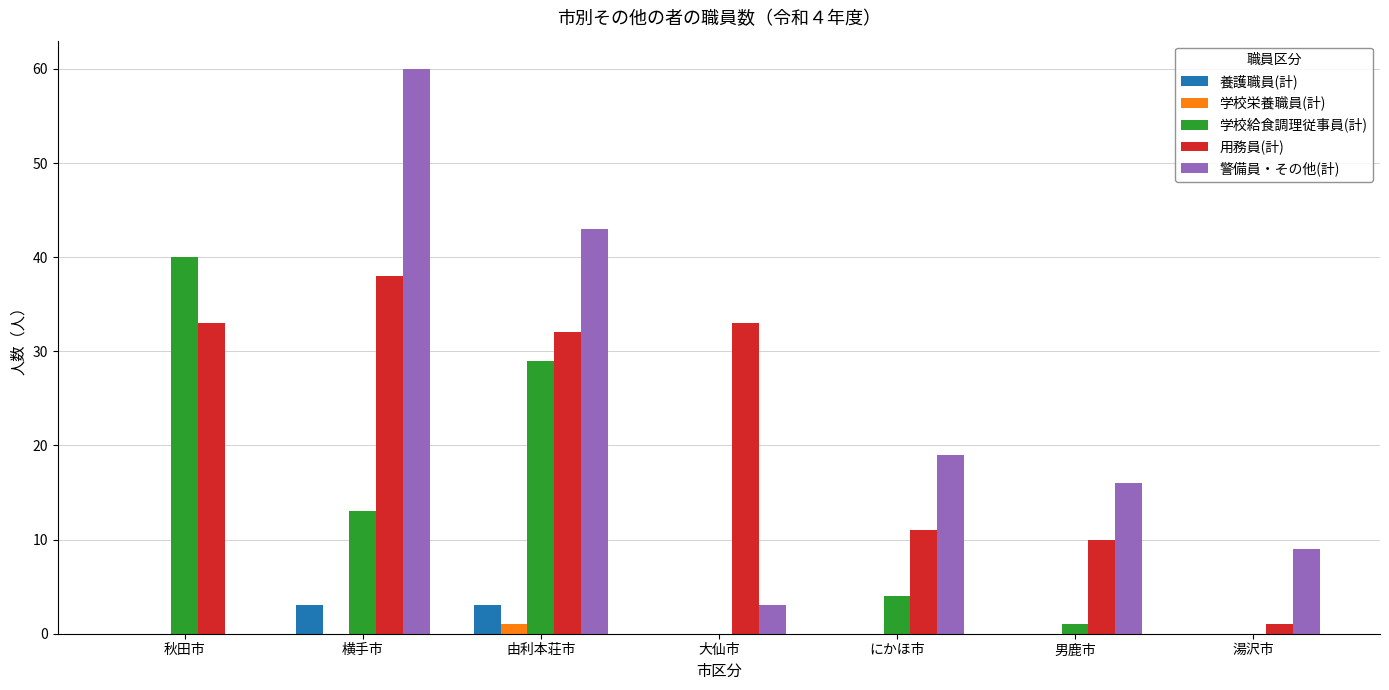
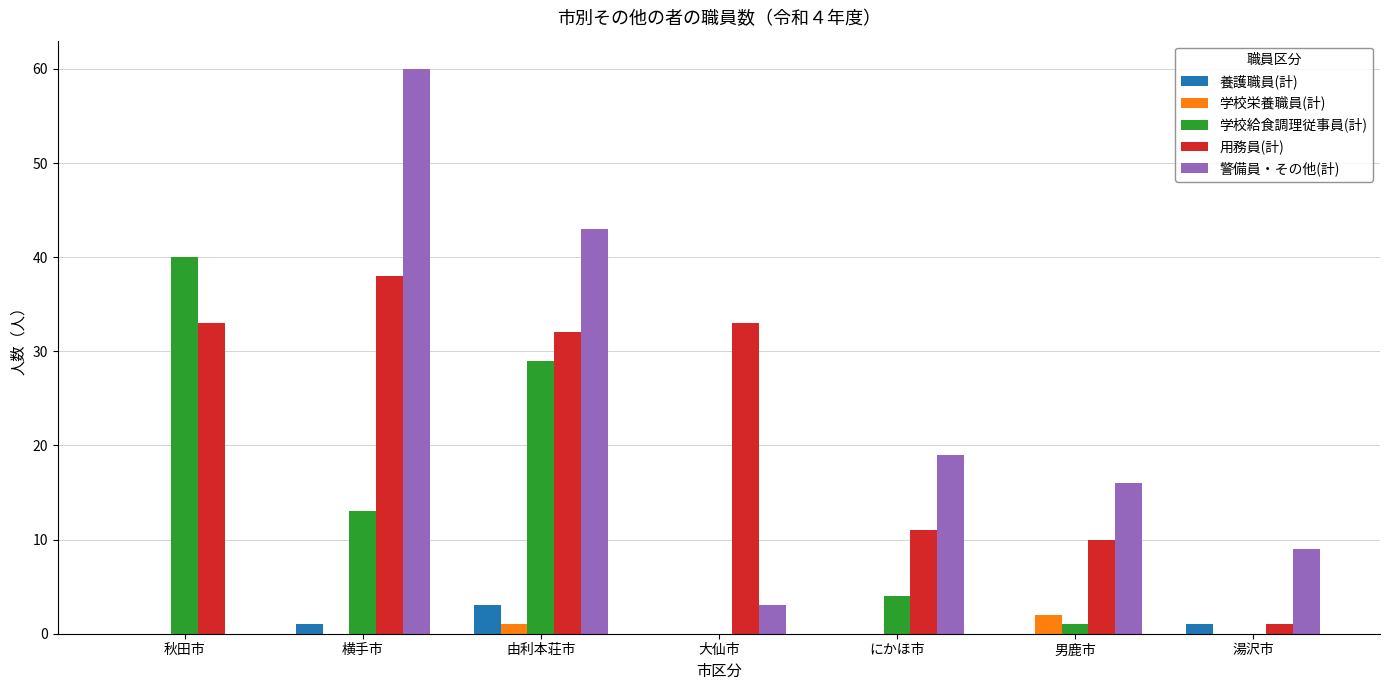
  {
    "養護職員(計)": {
      "秋田市": 0,
-     "横手市": 3,
+     "横手市": 1,
      "由利本荘市": 3,
      "大仙市": 0,
      "にかほ市": 0,
      "男鹿市": 0,
-     "湯沢市": 0
+     "湯沢市": 1
    },
    "学校栄養職員(計)": {
      "秋田市": 0,
      "横手市": 0,
      "由利本荘市": 1,
      "大仙市": 0,
      "にかほ市": 0,
-     "男鹿市": 0,
+     "男鹿市": 2,
      "湯沢市": 0
    },
    "学校給食調理従事員(計)": {
      "秋田市": 40,
      "横手市": 13,
      "由利本荘市": 29,
      "大仙市": 0,
      "にかほ市": 4,
      "男鹿市": 1,
      "湯沢市": 0
    },
    "用務員(計)": {
      "秋田市": 33,
      "横手市": 38,
      "由利本荘市": 32,
      "大仙市": 33,
      "にかほ市": 11,
      "男鹿市": 10,
      "湯沢市": 1
    },
    "警備員・その他(計)": {
      "秋田市": 0,
      "横手市": 60,
      "由利本荘市": 43,
      "大仙市": 3,
      "にかほ市": 19,
      "男鹿市": 16,
      "湯沢市": 9
    }
  }
